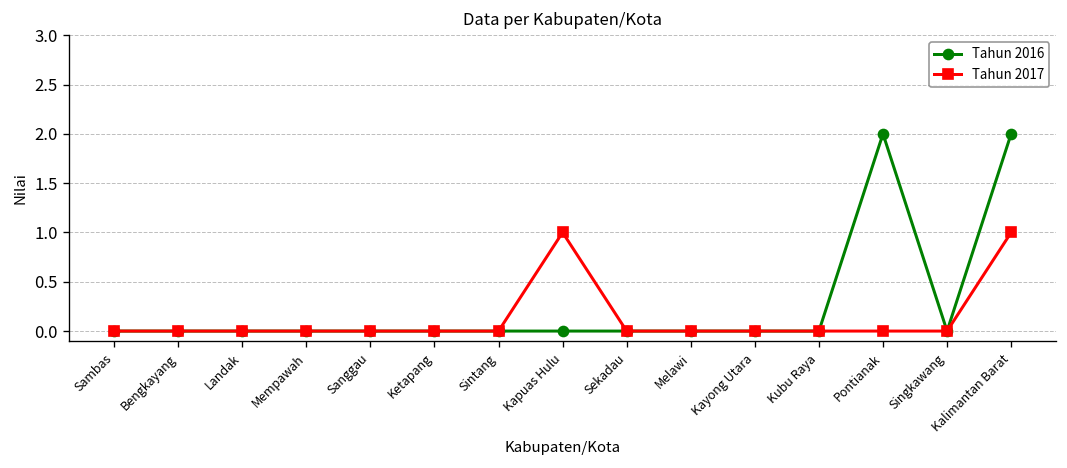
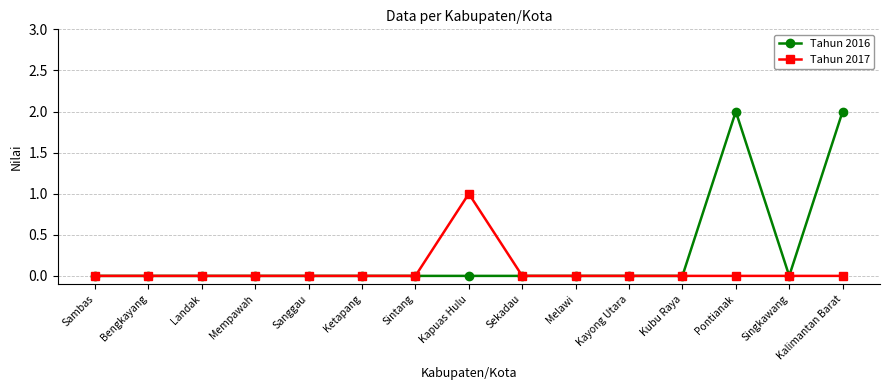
  {
    "Tahun 2016": {
      "Kapuas Hulu": 0,
      "Pontianak": 2,
      "Kalimantan Barat": 2
    },
    "Tahun 2017": {
      "Kapuas Hulu": 1,
      "Pontianak": 0,
-     "Kalimantan Barat": 1
+     "Kalimantan Barat": 0
    }
  }
